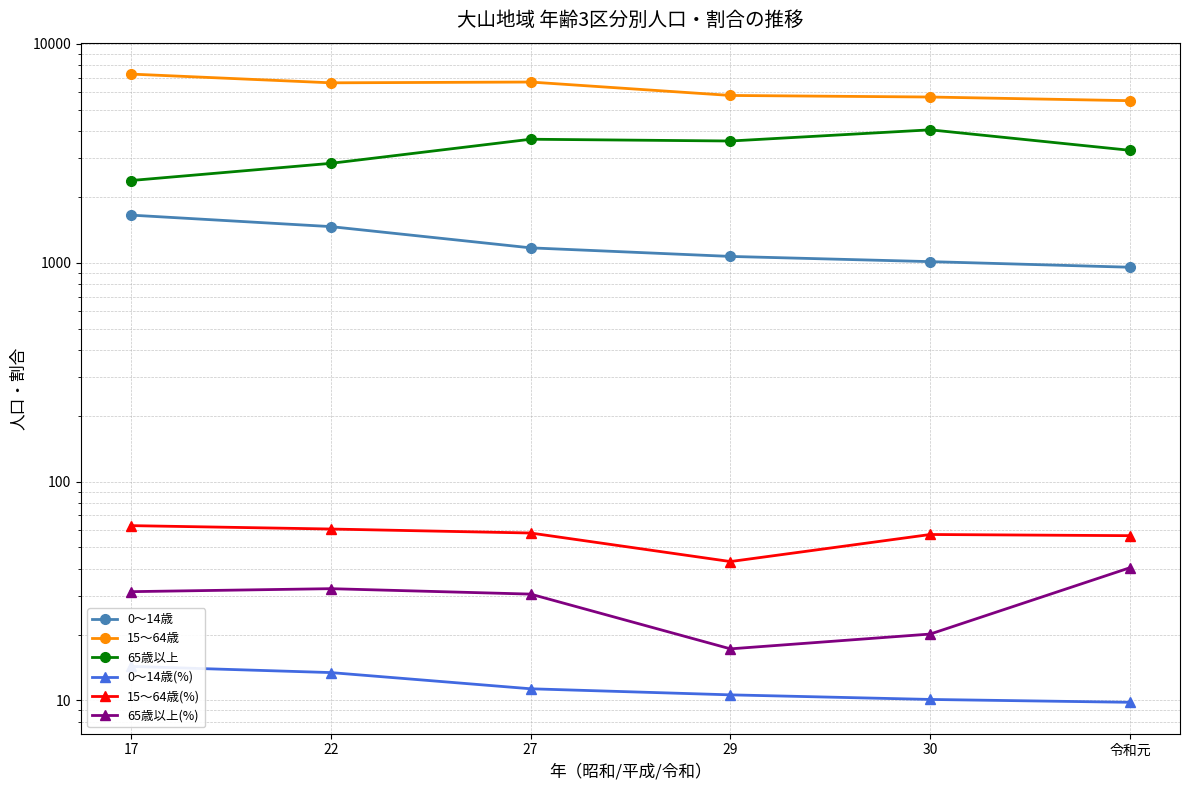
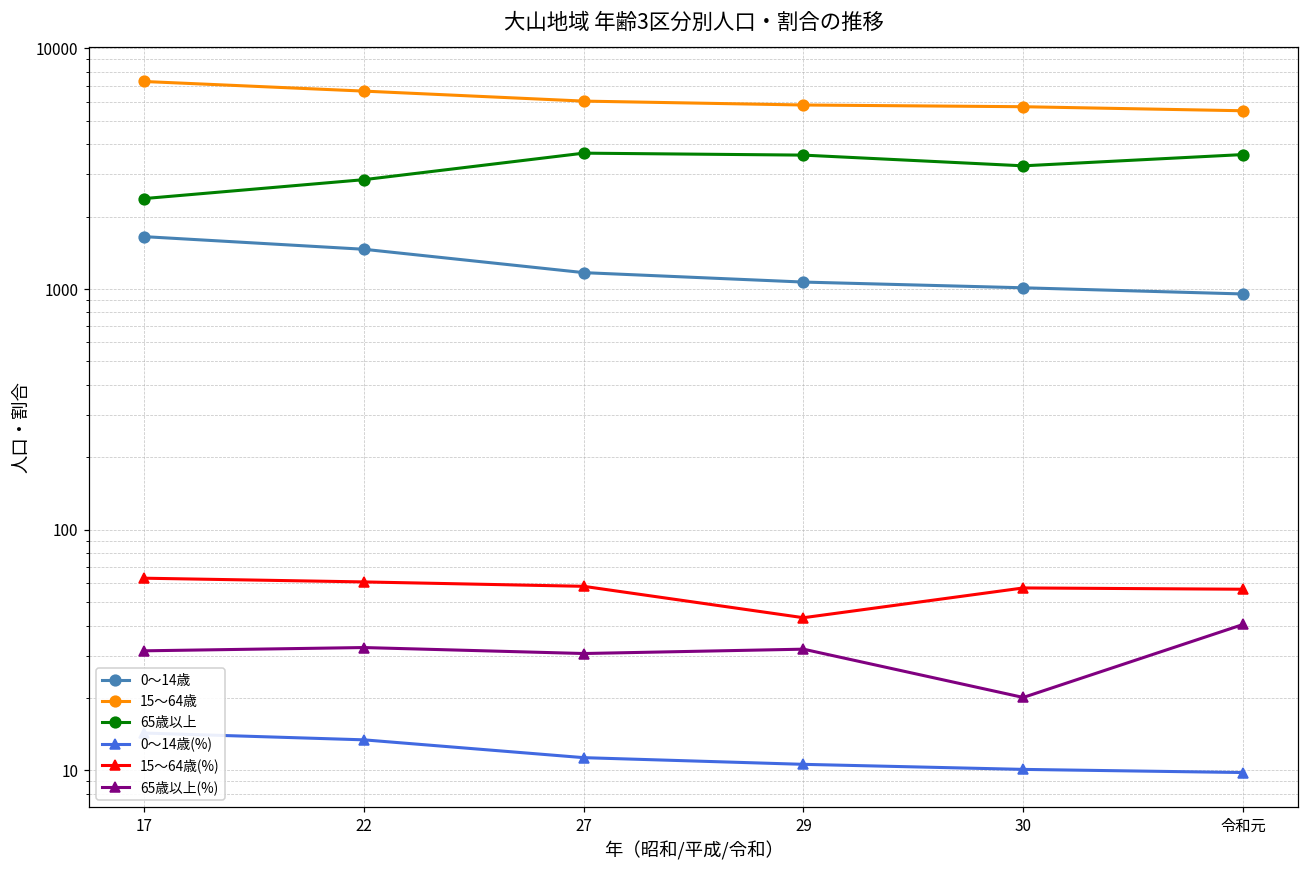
  {
    "15～64歳": {
      "17": 7300,
      "22": 6600,
-     "27": 6700,
+     "27": 6000,
      "29": 5800,
      "30": 5700,
      "令和元": 5500
    },
    "65歳以上": {
      "17": 2400,
      "22": 2800,
      "27": 3700,
      "29": 3600,
-     "30": 4100,
-     "令和元": 3300
+     "30": 3300,
+     "令和元": 3600
    },
    "15～64歳(%)": {
      "17": 63,
      "22": 61,
      "27": 58,
      "29": 43,
      "30": 57,
      "令和元": 57
    },
    "65歳以上(%)": {
      "17": 31,
      "22": 32,
      "27": 31,
-     "29": 17,
+     "29": 32,
      "30": 20,
      "令和元": 40
    }
  }
